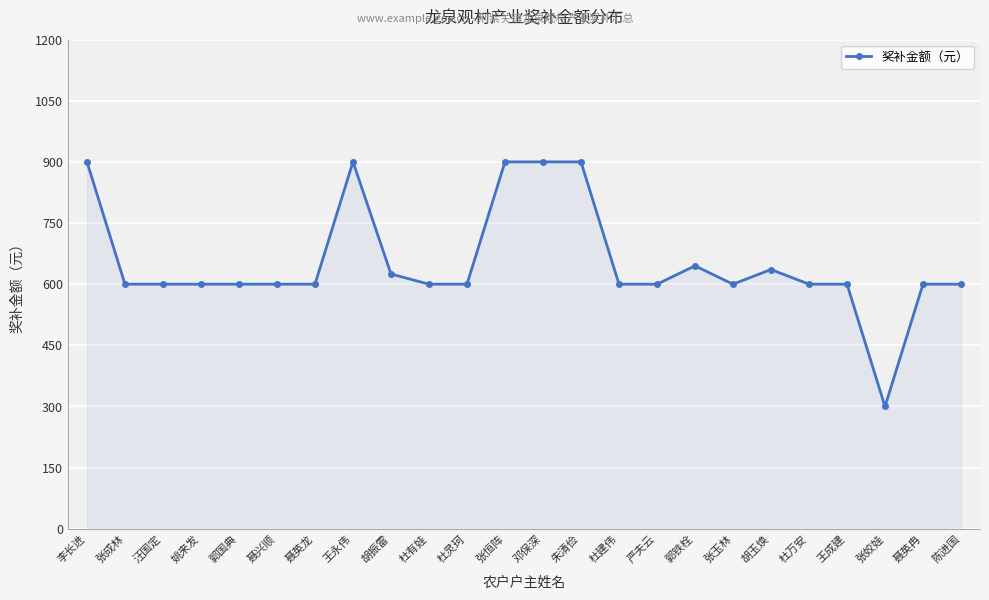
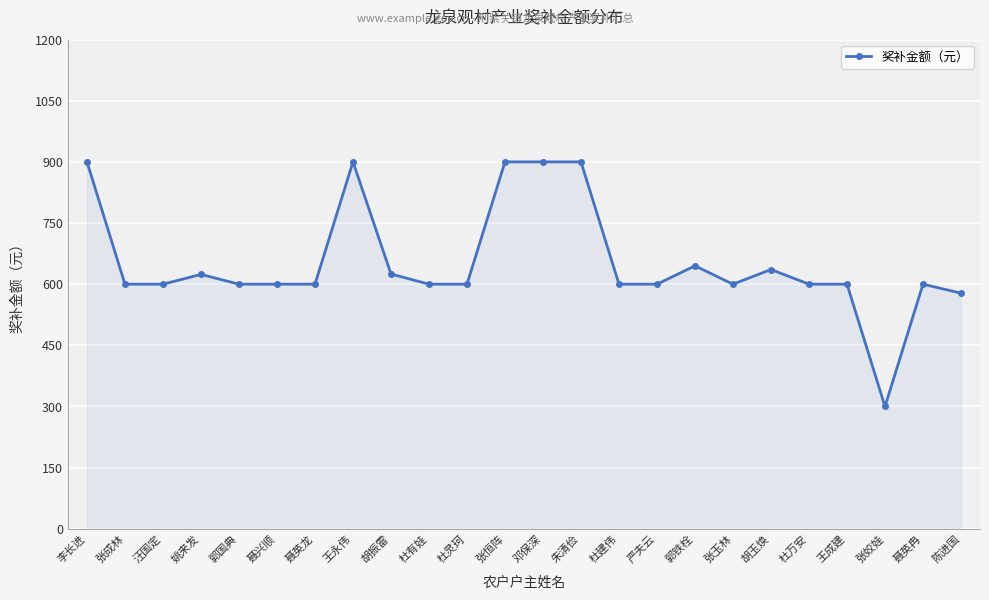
  {
    "李长进": 900,
    "张成林": 600,
    "汪国定": 600,
-   "姚来发": 600,
+   "姚来发": 620,
    "郭国典": 600,
    "聂兴顺": 600,
    "聂英龙": 600,
    "王永伟": 900,
    "胡振雷": 630,
    "杜有娃": 600,
    "杜灵珂": 600,
    "张恒阵": 900,
    "邓保深": 900,
    "朱清俭": 900,
    "杜建伟": 600,
    "严夫云": 600,
    "郭铁栓": 650,
    "张玉林": 600,
    "胡玉焕": 640,
    "杜万安": 600,
    "王成建": 600,
    "张姣娃": 300,
    "聂英冉": 600,
-   "陈进国": 600
+   "陈进国": 580
  }
